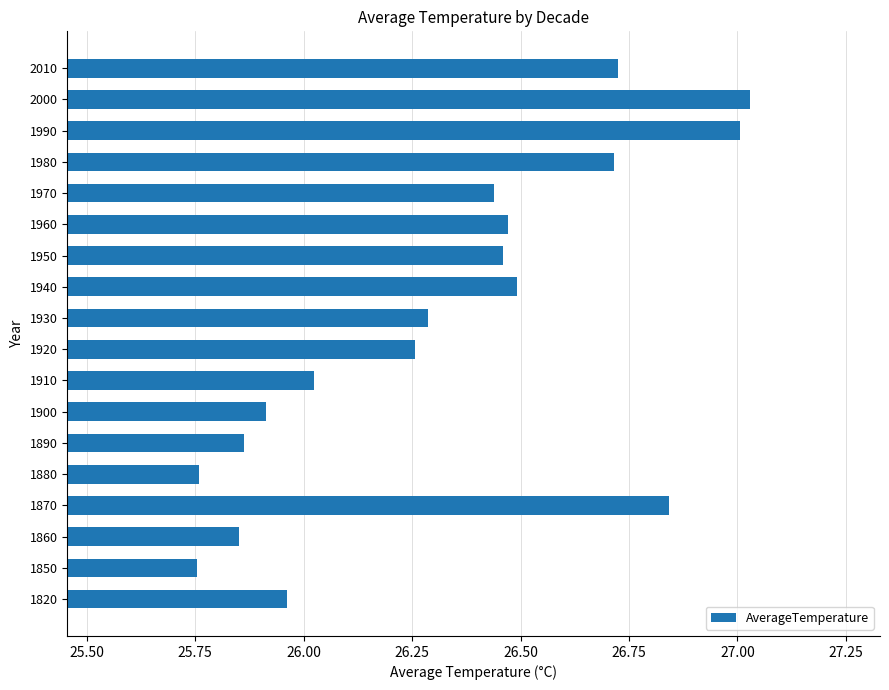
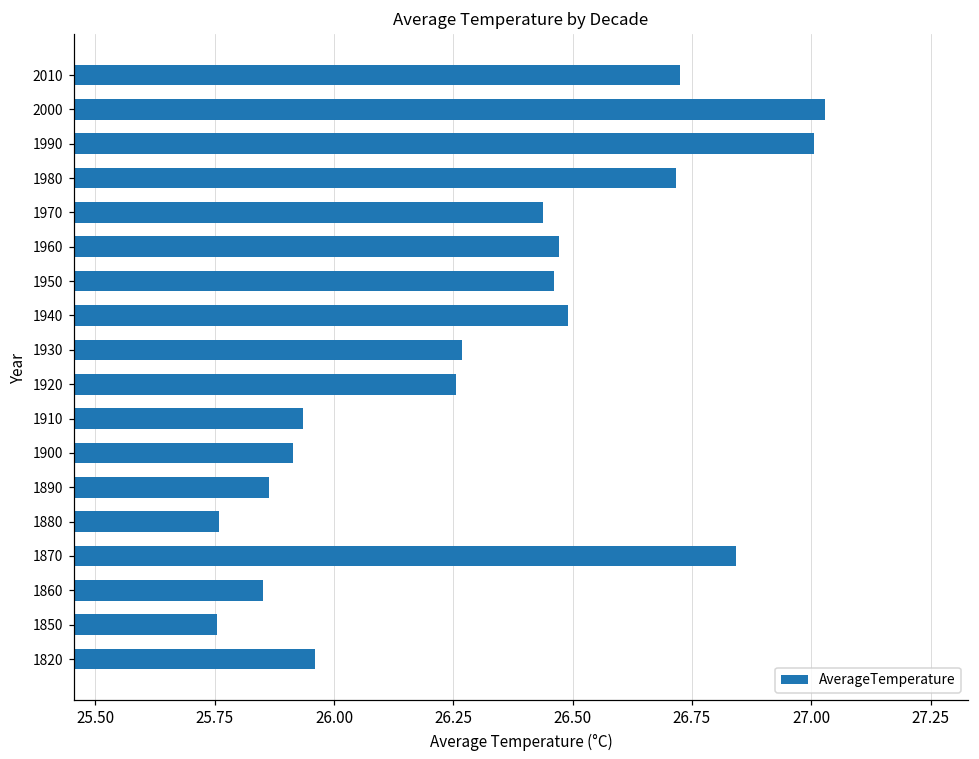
  {
    "2010": 26.72,
    "2000": 27.03,
    "1990": 27.01,
    "1980": 26.72,
    "1970": 26.44,
    "1960": 26.47,
    "1950": 26.46,
    "1940": 26.49,
-   "1930": 26.29,
+   "1930": 26.27,
    "1920": 26.26,
-   "1910": 26.02,
+   "1910": 25.94,
    "1900": 25.91,
    "1890": 25.86,
    "1880": 25.76,
    "1870": 26.84,
    "1860": 25.85,
    "1850": 25.76,
    "1820": 25.96
  }
